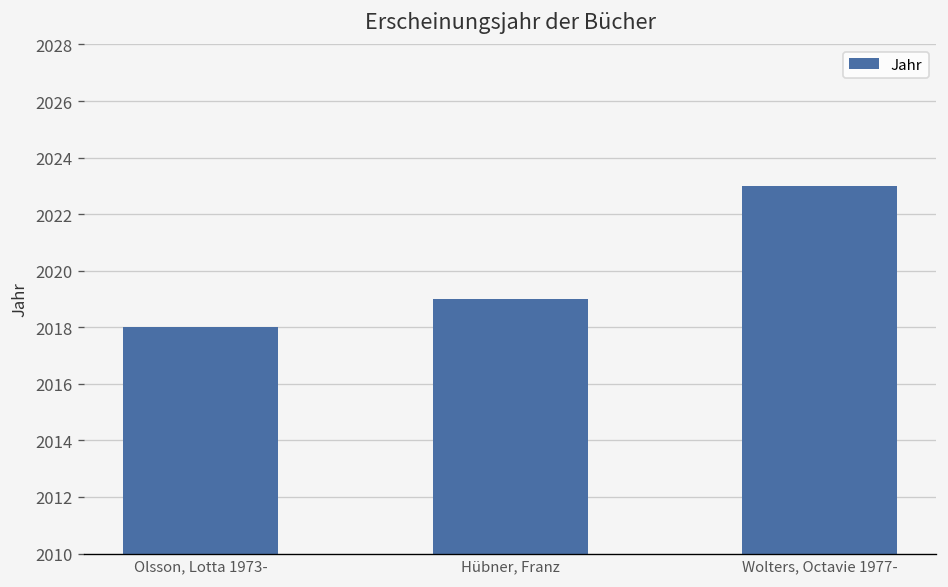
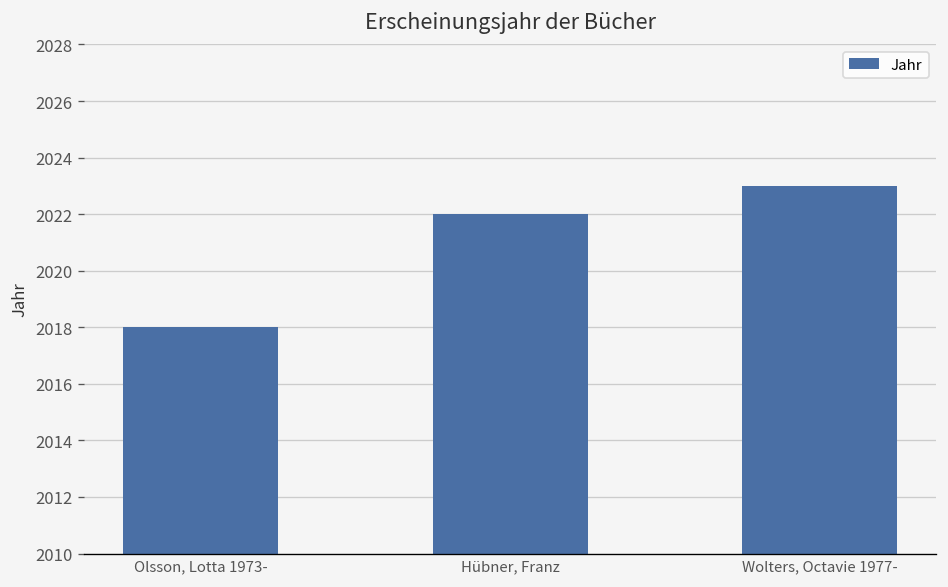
  {
    "Olsson, Lotta 1973-": 2018,
-   "Hübner, Franz": 2019,
+   "Hübner, Franz": 2022,
    "Wolters, Octavie 1977-": 2023
  }
